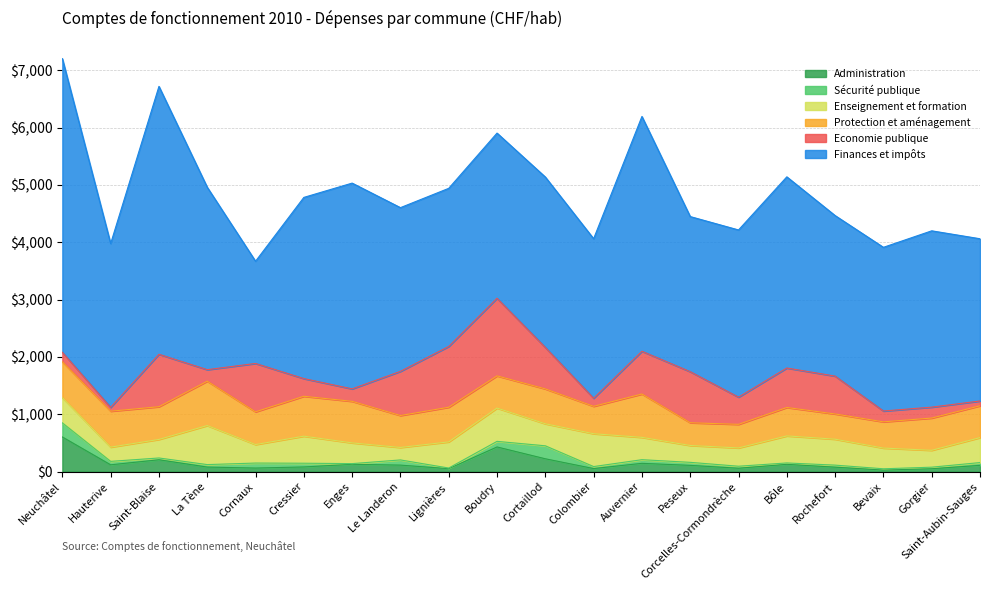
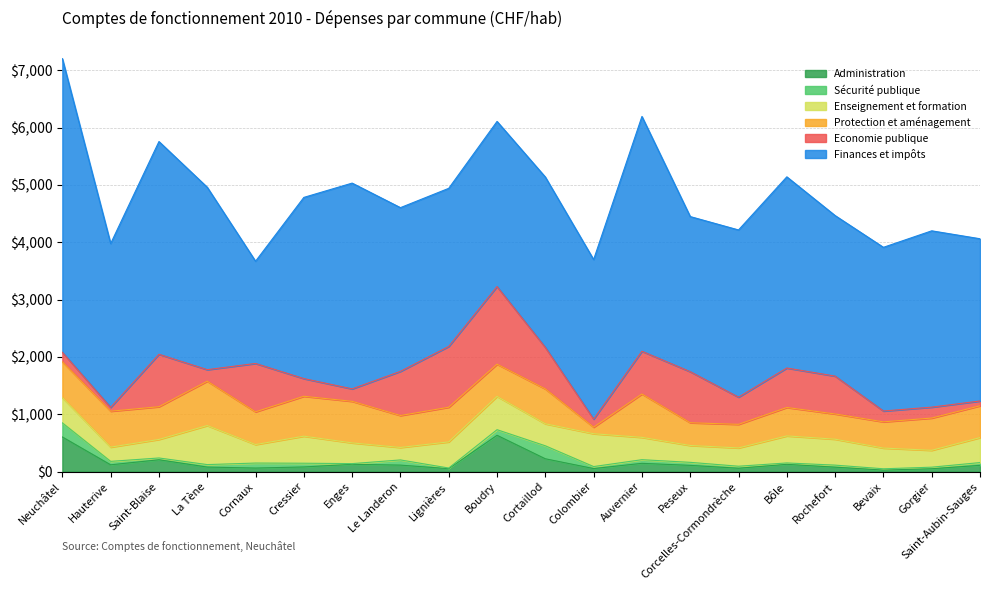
  {
    "Administration": {
      "Neuchâtel": "$600",
      "Hauterive": "$100",
      "Cornaux": "$100",
      "Cressier": "$100",
      "Le Landeron": "$100",
-     "Boudry": "$400",
+     "Boudry": "$600",
      "Cortaillod": "$200",
      "Auvernier": "$100",
      "Peseux": "$100",
      "Saint-Aubin-Sauges": "$100"
    },
    "Sécurité publique": {
      "Neuchâtel": "$200",
      "Hauterive": "$100",
      "Cornaux": "$100",
      "Cressier": "$100",
      "Le Landeron": "$100",
      "Boudry": "$100",
      "Cortaillod": "$200",
      "Auvernier": "$100",
      "Peseux": "$100",
      "Saint-Aubin-Sauges": "$0"
    },
    "Enseignement et formation": {
      "Neuchâtel": "$400",
      "Hauterive": "$200",
      "Saint-Blaise": "$300",
      "La Tène": "$700",
      "Cornaux": "$300",
      "Cressier": "$500",
      "Enges": "$400",
      "Le Landeron": "$200",
      "Lignières": "$500",
      "Boudry": "$600",
      "Cortaillod": "$400",
      "Colombier": "$600",
      "Auvernier": "$400",
      "Peseux": "$300",
      "Corcelles-Cormondrèche": "$300",
      "Bôle": "$500",
      "Rochefort": "$500",
      "Bevaix": "$400",
      "Gorgier": "$300",
      "Saint-Aubin-Sauges": "$400"
    },
    "Protection et aménagement": {
      "Neuchâtel": "$600",
      "Hauterive": "$600",
      "Saint-Blaise": "$600",
      "La Tène": "$800",
      "Cornaux": "$600",
      "Cressier": "$700",
      "Enges": "$700",
      "Le Landeron": "$600",
      "Lignières": "$600",
      "Boudry": "$600",
      "Cortaillod": "$600",
-     "Colombier": "$500",
+     "Colombier": "$100",
      "Auvernier": "$800",
      "Peseux": "$400",
      "Corcelles-Cormondrèche": "$400",
      "Bôle": "$500",
      "Rochefort": "$400",
      "Bevaix": "$500",
      "Gorgier": "$600",
      "Saint-Aubin-Sauges": "$600"
    },
    "Economie publique": {
      "Neuchâtel": "$200",
      "Hauterive": "$100",
      "Saint-Blaise": "$900",
      "La Tène": "$200",
      "Cornaux": "$800",
      "Cressier": "$300",
      "Enges": "$200",
      "Le Landeron": "$800",
      "Lignières": "$1,100",
      "Boudry": "$1,400",
      "Cortaillod": "$700",
      "Colombier": "$100",
      "Auvernier": "$700",
      "Peseux": "$900",
      "Corcelles-Cormondrèche": "$500",
      "Bôle": "$700",
      "Rochefort": "$700",
      "Bevaix": "$200",
      "Gorgier": "$200",
      "Saint-Aubin-Sauges": "$100"
    },
    "Finances et impôts": {
      "Neuchâtel": "$5,100",
      "Hauterive": "$2,900",
-     "Saint-Blaise": "$4,700",
+     "Saint-Blaise": "$3,700",
      "La Tène": "$3,200",
      "Cornaux": "$1,800",
      "Cressier": "$3,200",
      "Enges": "$3,600",
      "Le Landeron": "$2,900",
      "Lignières": "$2,800",
      "Boudry": "$2,900",
      "Cortaillod": "$3,000",
      "Colombier": "$2,800",
      "Auvernier": "$4,100",
      "Peseux": "$2,700",
      "Corcelles-Cormondrèche": "$2,900",
      "Bôle": "$3,300",
      "Rochefort": "$2,800",
      "Bevaix": "$2,900",
      "Gorgier": "$3,100",
      "Saint-Aubin-Sauges": "$2,800"
    }
  }
